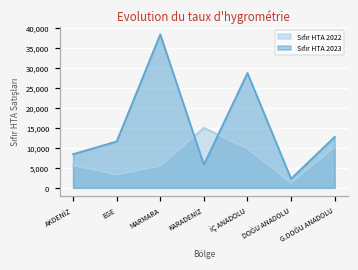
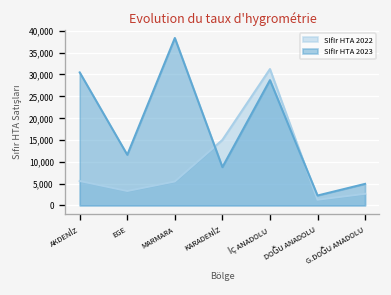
  {
    "Sıfır HTA 2022": {
      "AKDENİZ": "6,000",
      "EGE": "3,000",
      "MARMARA": "5,000",
      "KARADENİZ": "15,000",
-     "İÇ ANADOLU": "10,000",
+     "İÇ ANADOLU": "31,000",
      "DOĞU ANADOLU": "1,000",
-     "G.DOĞU ANADOLU": "10,000"
+     "G.DOĞU ANADOLU": "3,000"
    },
    "Sıfır HTA 2023": {
-     "AKDENİZ": "8,000",
+     "AKDENİZ": "30,000",
      "EGE": "12,000",
      "MARMARA": "38,000",
-     "KARADENİZ": "6,000",
+     "KARADENİZ": "9,000",
      "İÇ ANADOLU": "29,000",
      "DOĞU ANADOLU": "2,000",
-     "G.DOĞU ANADOLU": "13,000"
+     "G.DOĞU ANADOLU": "5,000"
    }
  }
